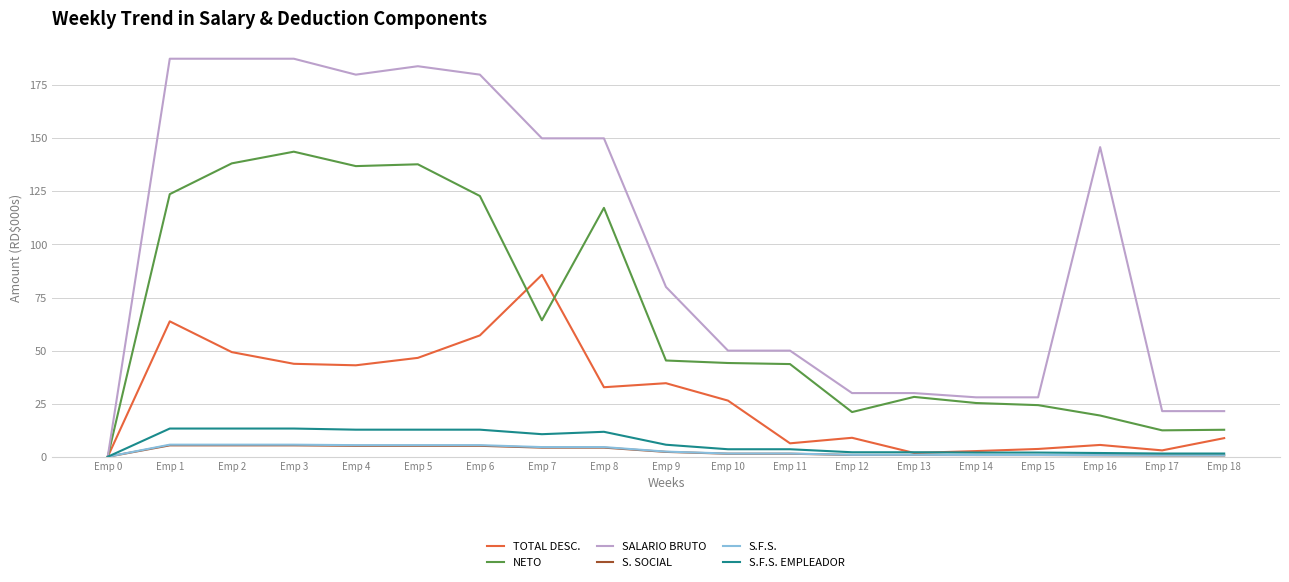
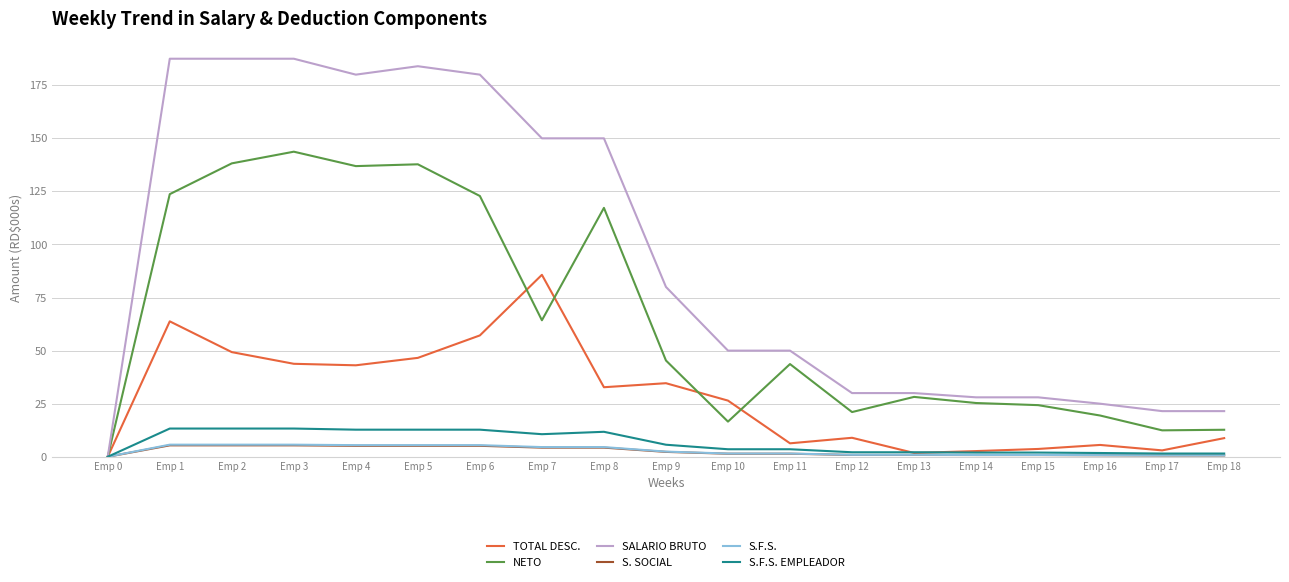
  {
    "TOTAL DESC.": {
      "Emp 1": 64,
      "Emp 2": 49,
      "Emp 3": 44,
      "Emp 4": 43,
      "Emp 5": 47,
      "Emp 6": 57,
      "Emp 7": 86,
      "Emp 8": 33,
      "Emp 9": 35,
      "Emp 10": 26,
      "Emp 11": 6,
      "Emp 12": 9,
      "Emp 15": 4,
      "Emp 16": 6,
      "Emp 17": 3,
      "Emp 18": 9
    },
    "NETO": {
      "Emp 1": 124,
      "Emp 2": 138,
      "Emp 3": 144,
      "Emp 4": 137,
      "Emp 5": 138,
      "Emp 6": 123,
      "Emp 7": 64,
      "Emp 8": 117,
      "Emp 9": 45,
-     "Emp 10": 44,
+     "Emp 10": 17,
      "Emp 11": 44,
      "Emp 12": 21,
      "Emp 13": 28,
      "Emp 14": 25,
      "Emp 15": 24,
      "Emp 16": 19,
      "Emp 17": 12,
      "Emp 18": 13
    },
    "SALARIO BRUTO": {
      "Emp 1": 188,
      "Emp 2": 188,
      "Emp 3": 188,
      "Emp 4": 180,
      "Emp 5": 184,
      "Emp 6": 180,
      "Emp 7": 150,
      "Emp 8": 150,
      "Emp 9": 80,
      "Emp 10": 50,
      "Emp 11": 50,
      "Emp 12": 30,
      "Emp 13": 30,
      "Emp 14": 28,
      "Emp 15": 28,
-     "Emp 16": 146,
+     "Emp 16": 25,
      "Emp 17": 22,
      "Emp 18": 22
    },
    "S.F.S. EMPLEADOR": {
      "Emp 1": 13,
      "Emp 2": 13,
      "Emp 3": 13,
      "Emp 4": 13,
      "Emp 5": 13,
      "Emp 6": 13,
      "Emp 7": 11,
      "Emp 8": 12,
      "Emp 9": 6,
      "Emp 10": 4,
      "Emp 11": 4,
      "Emp 12": 2
    }
  }
